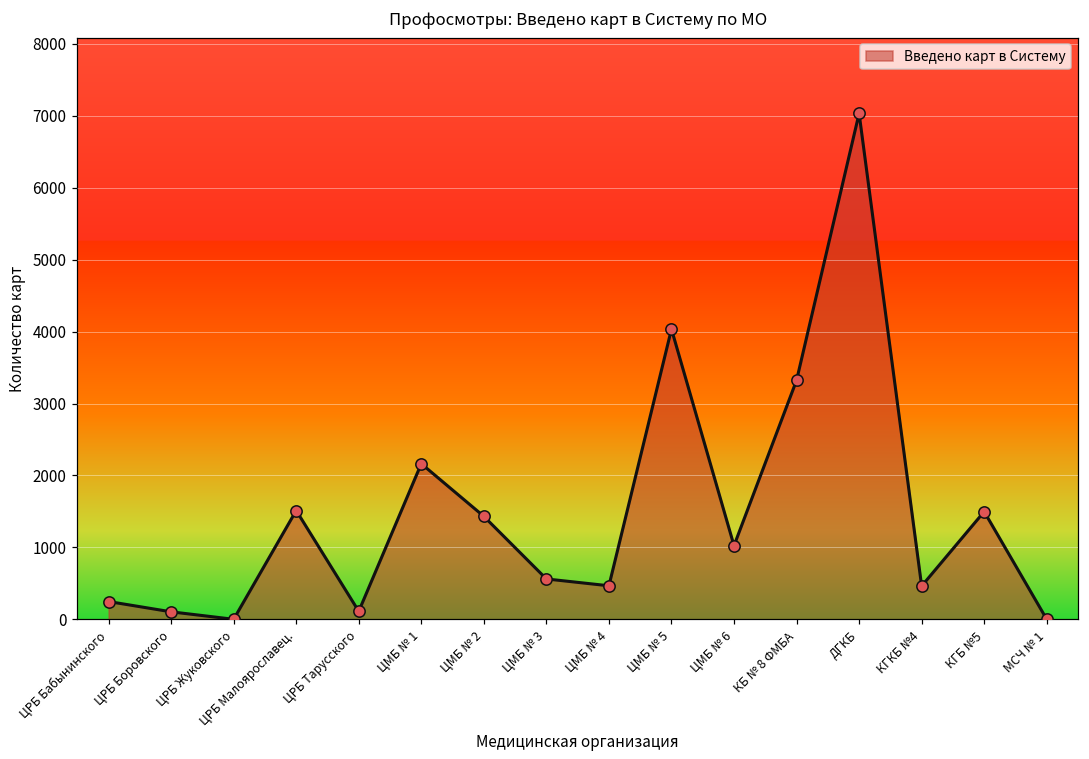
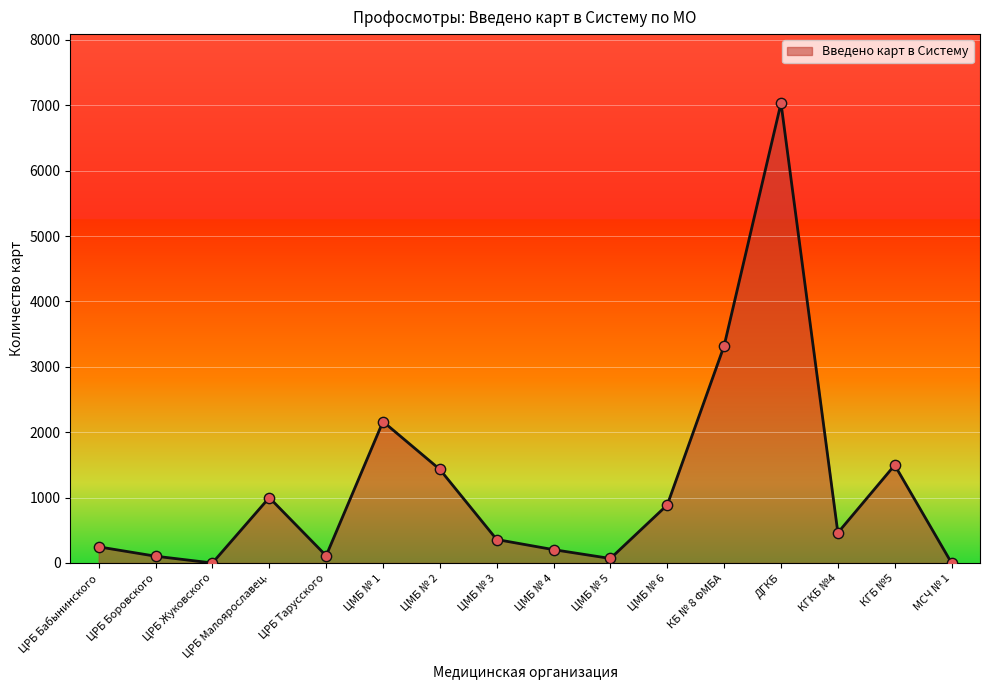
  {
    "ЦРБ Бабынинского": 200,
    "ЦРБ Боровского": 100,
    "ЦРБ Жуковского": 0,
-   "ЦРБ Малоярославец.": 1500,
+   "ЦРБ Малоярославец.": 1000,
    "ЦРБ Тарусского": 100,
    "ЦМБ № 1": 2200,
    "ЦМБ № 2": 1400,
-   "ЦМБ № 3": 600,
-   "ЦМБ № 4": 500,
-   "ЦМБ № 5": 4000,
-   "ЦМБ № 6": 1000,
+   "ЦМБ № 3": 400,
+   "ЦМБ № 4": 200,
+   "ЦМБ № 5": 100,
+   "ЦМБ № 6": 900,
    "КБ № 8 ФМБА": 3300,
    "ДГКБ": 7000,
    "КГКБ №4": 500,
    "КГБ №5": 1500,
    "МСЧ № 1": 0
  }
